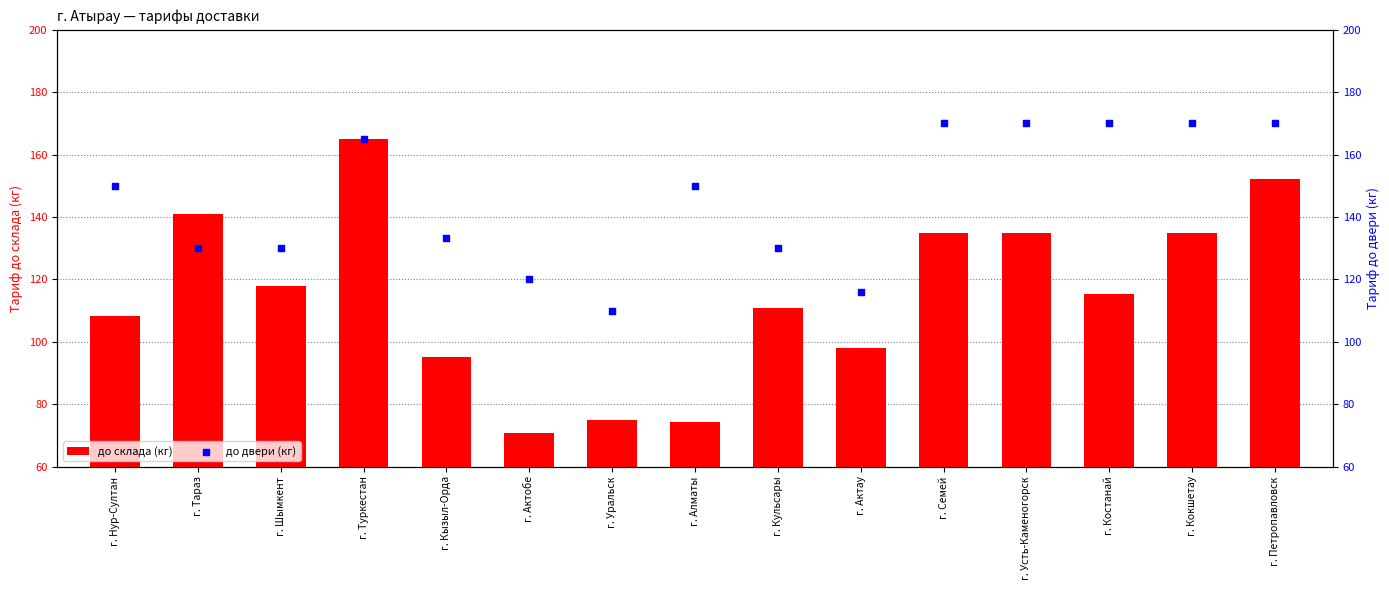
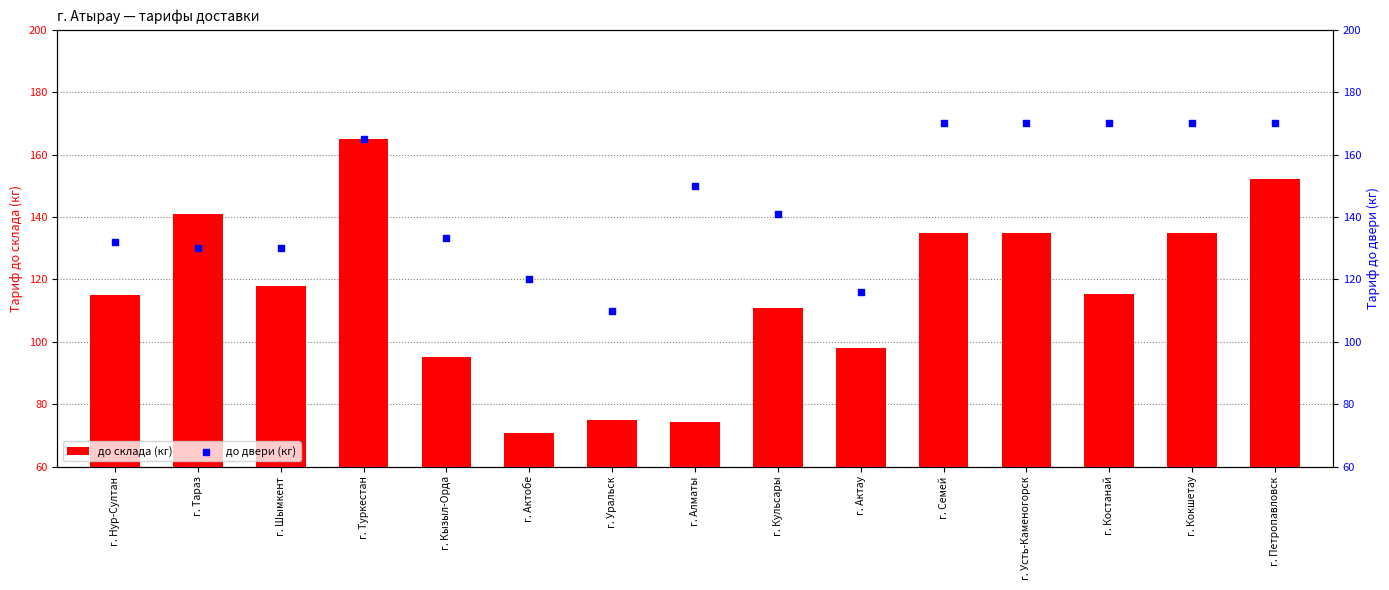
  {
    "до склада (кг)": {
-     "г. Нур-Султан": 108,
+     "г. Нур-Султан": 115,
      "г. Тараз": 141,
      "г. Шымкент": 118,
      "г. Туркестан": 165,
      "г. Кызыл-Орда": 95,
      "г. Актобе": 71,
      "г. Уральск": 75,
      "г. Алматы": 74,
      "г. Кульсары": 111,
      "г. Актау": 98,
      "г. Семей": 135,
      "г. Усть-Каменогорск": 135,
      "г. Костанай": 115,
      "г. Кокшетау": 135,
      "г. Петропавловск": 152
    },
    "до двери (кг)": {
-     "г. Нур-Султан": 150,
-     "г. Кульсары": 130
+     "г. Нур-Султан": 132,
+     "г. Кульсары": 141
    }
  }
